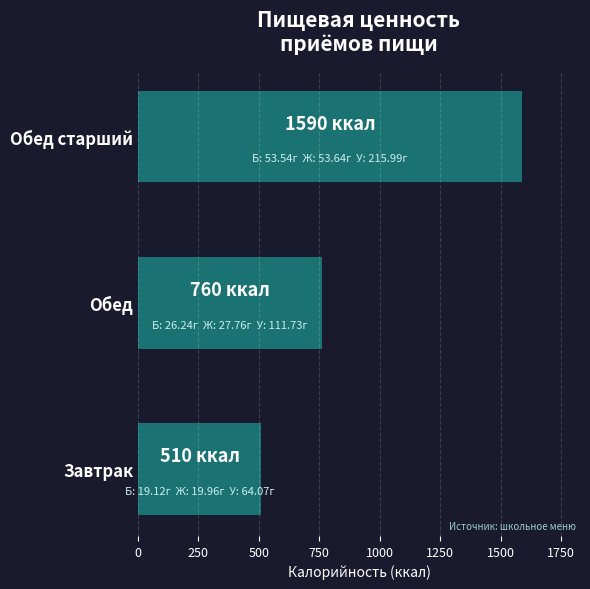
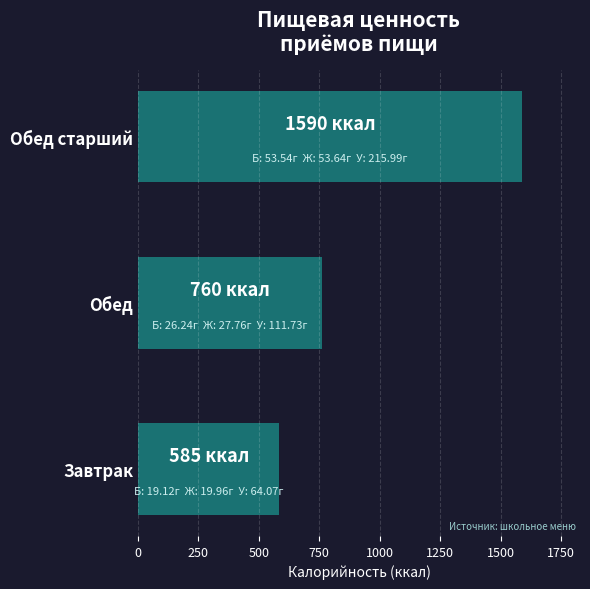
  {
    "Обед старший": 1590,
    "Обед": 760,
-   "Завтрак": 510
+   "Завтрак": 585
  }
